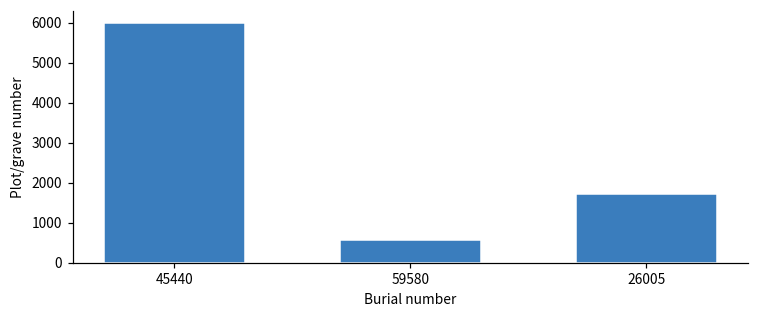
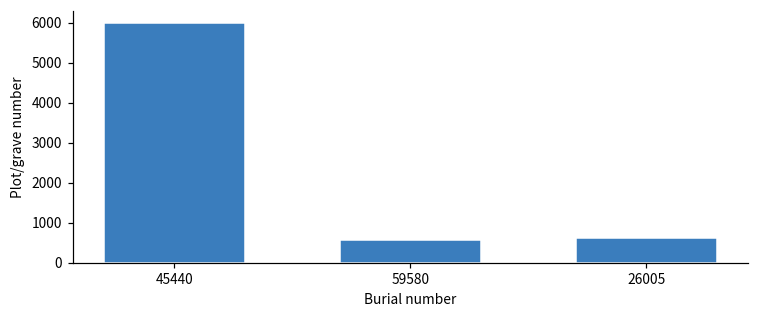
  {
    "45440": 6000,
    "59580": 600,
-   "26005": 1700
+   "26005": 600
  }
